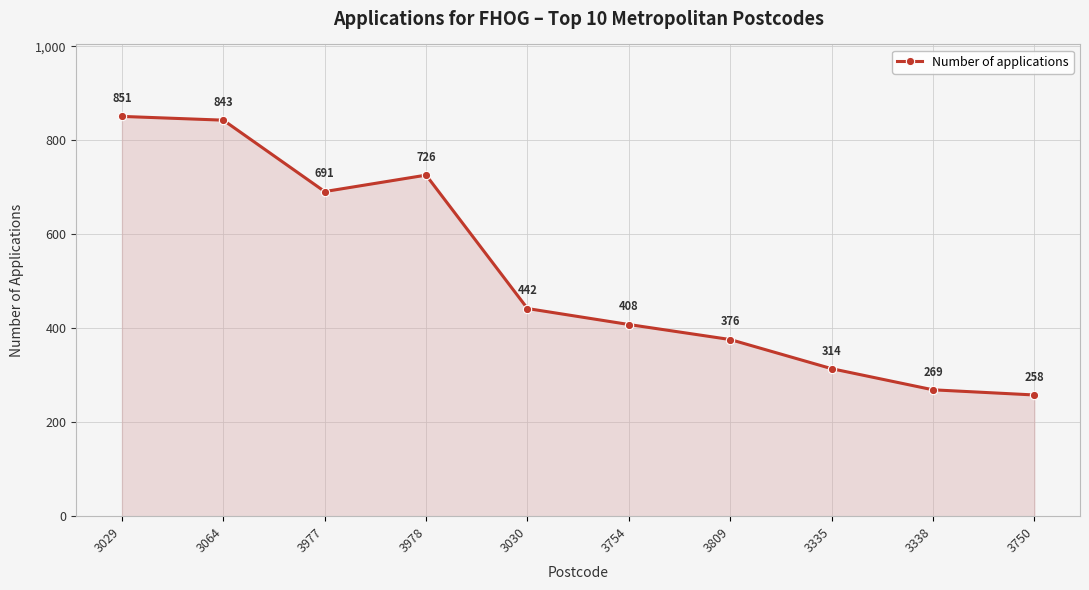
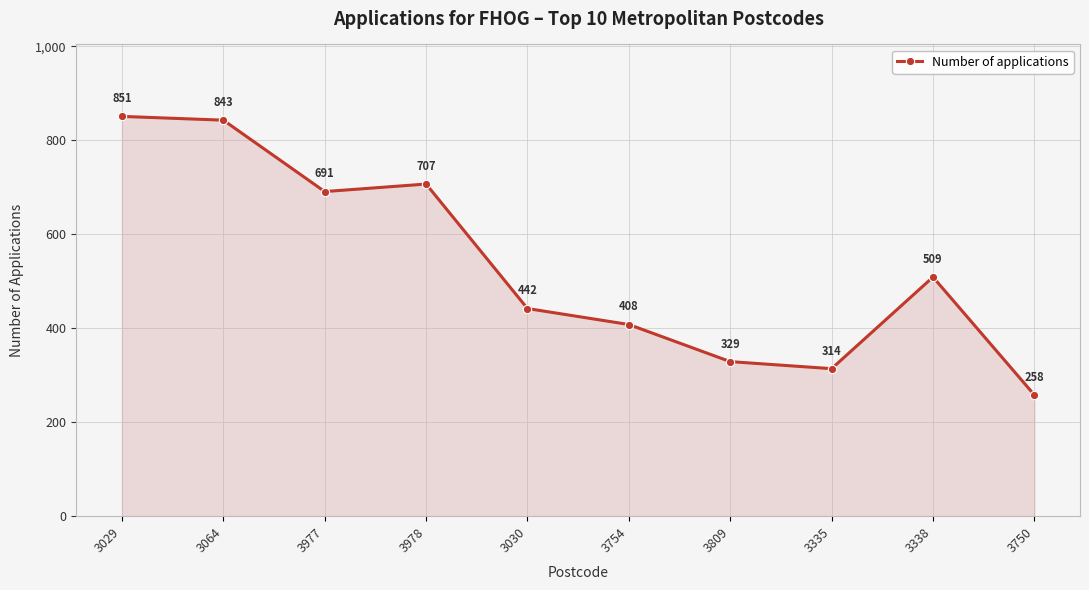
  {
    "3029": 851,
    "3064": 843,
    "3977": 691,
-   "3978": 726,
+   "3978": 707,
    "3030": 442,
    "3754": 408,
-   "3809": 376,
+   "3809": 329,
    "3335": 314,
-   "3338": 269,
+   "3338": 509,
    "3750": 258
  }
